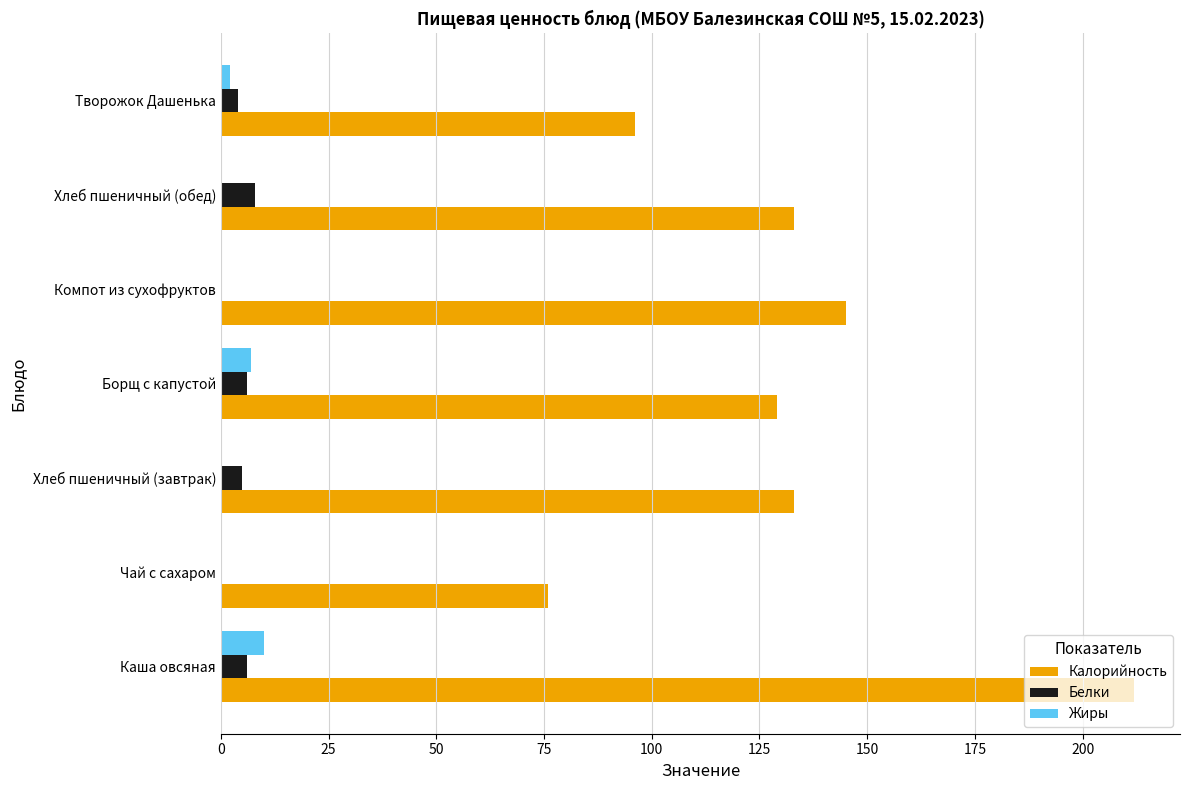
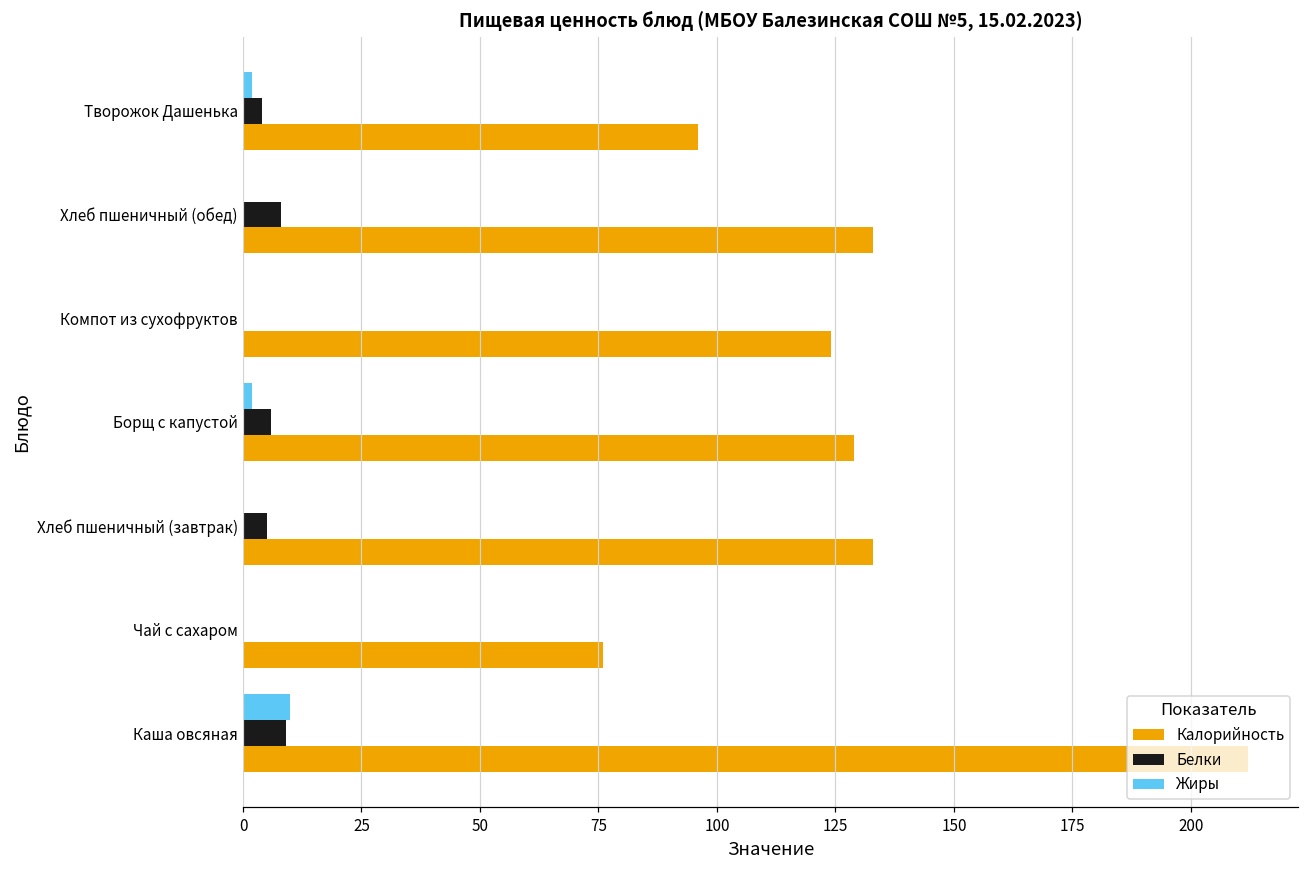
  {
    "Калорийность": {
      "Творожок Дашенька": 96,
      "Хлеб пшеничный (обед)": 133,
-     "Компот из сухофруктов": 145,
+     "Компот из сухофруктов": 124,
      "Борщ с капустой": 129,
      "Хлеб пшеничный (завтрак)": 133,
      "Чай с сахаром": 76
    },
    "Белки": {
      "Творожок Дашенька": 4,
      "Хлеб пшеничный (обед)": 8,
      "Компот из сухофруктов": 0,
      "Борщ с капустой": 6,
      "Хлеб пшеничный (завтрак)": 5,
      "Чай с сахаром": 0,
-     "Каша овсяная": 6
+     "Каша овсяная": 9
    },
    "Жиры": {
      "Творожок Дашенька": 2,
      "Хлеб пшеничный (обед)": 0,
      "Компот из сухофруктов": 0,
-     "Борщ с капустой": 7,
+     "Борщ с капустой": 2,
      "Хлеб пшеничный (завтрак)": 0,
      "Чай с сахаром": 0,
      "Каша овсяная": 10
    }
  }
